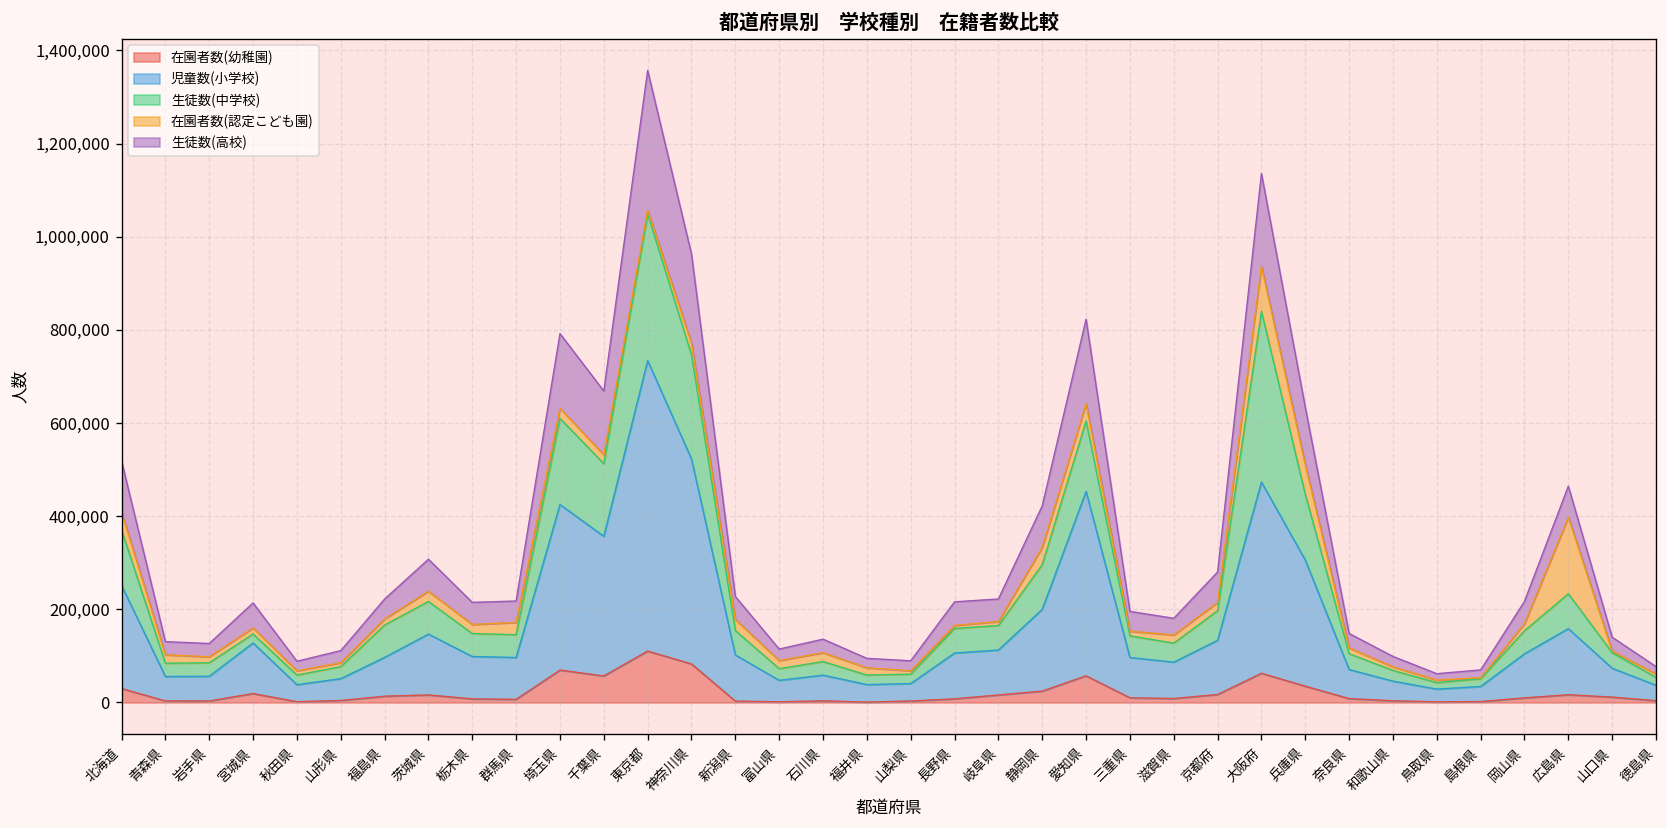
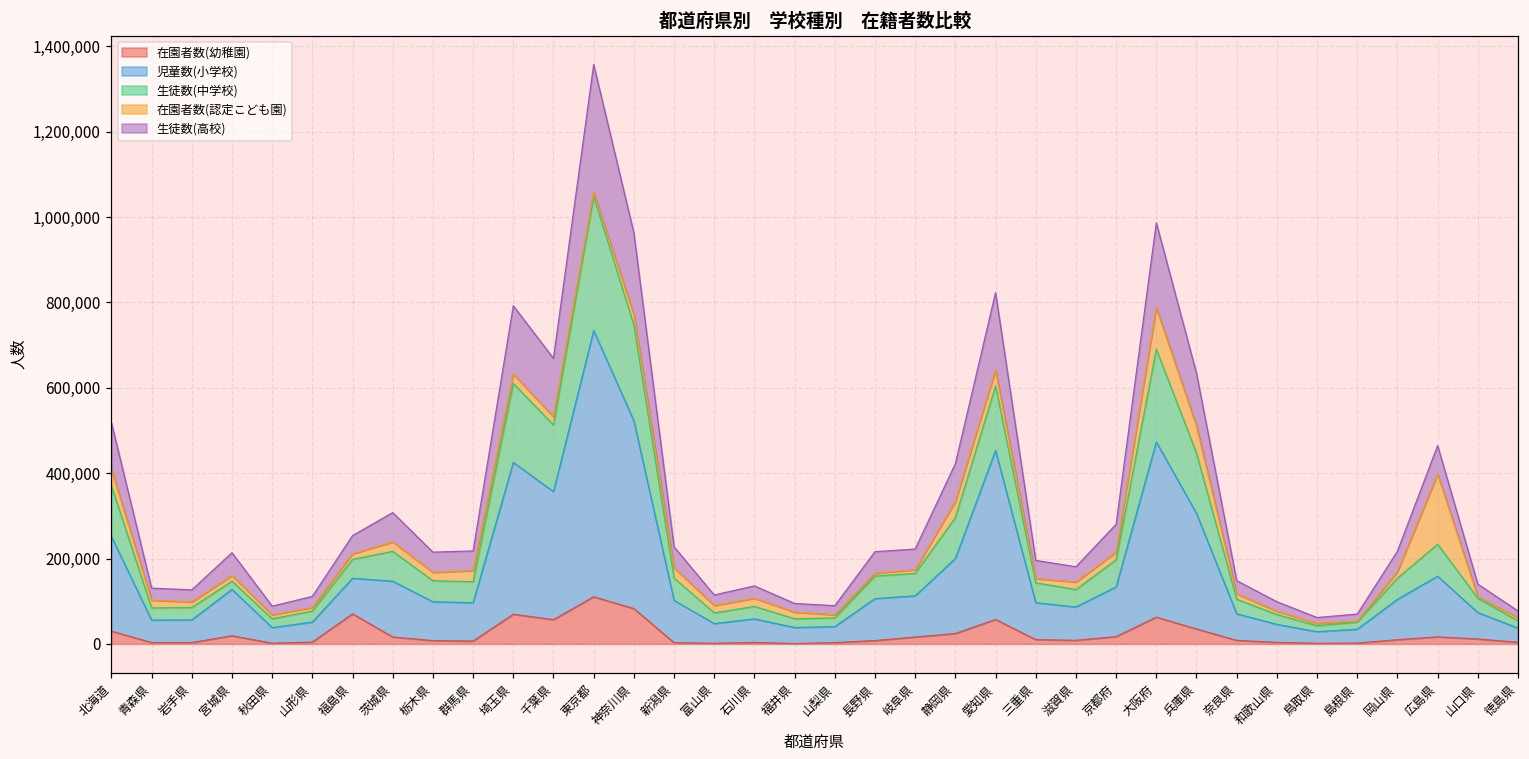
  {
    "在園者数(幼稚園)": {
      "北海道": "30,000",
      "青森県": "0",
      "岩手県": "0",
      "宮城県": "20,000",
      "秋田県": "0",
      "山形県": "0",
-     "福島県": "10,000",
+     "福島県": "70,000",
      "茨城県": "20,000",
      "栃木県": "10,000",
      "群馬県": "10,000",
      "埼玉県": "70,000",
      "千葉県": "60,000",
      "東京都": "110,000",
      "神奈川県": "80,000",
      "新潟県": "0",
      "富山県": "0",
      "石川県": "0",
      "福井県": "0",
      "山梨県": "0",
      "長野県": "10,000",
      "岐阜県": "20,000",
      "静岡県": "20,000",
      "愛知県": "60,000",
      "三重県": "10,000",
      "滋賀県": "10,000",
      "京都府": "20,000",
      "大阪府": "60,000",
      "兵庫県": "40,000",
      "奈良県": "10,000",
      "和歌山県": "0",
      "鳥取県": "0",
      "島根県": "0",
      "岡山県": "10,000",
      "広島県": "20,000",
      "山口県": "10,000",
      "徳島県": "0"
    },
    "児童数(小学校)": {
      "北海道": "220,000",
      "青森県": "50,000",
      "岩手県": "50,000",
      "宮城県": "110,000",
      "秋田県": "40,000",
      "山形県": "50,000",
      "福島県": "80,000",
      "茨城県": "130,000",
      "栃木県": "90,000",
      "群馬県": "90,000",
      "埼玉県": "360,000",
      "千葉県": "300,000",
      "東京都": "620,000",
      "神奈川県": "440,000",
      "新潟県": "100,000",
      "富山県": "50,000",
      "石川県": "60,000",
      "福井県": "40,000",
      "山梨県": "40,000",
      "長野県": "100,000",
      "岐阜県": "100,000",
      "静岡県": "180,000",
      "愛知県": "400,000",
      "三重県": "90,000",
      "滋賀県": "80,000",
      "京都府": "120,000",
      "大阪府": "410,000",
      "兵庫県": "270,000",
      "奈良県": "60,000",
      "和歌山県": "40,000",
      "鳥取県": "30,000",
      "島根県": "30,000",
      "岡山県": "90,000",
      "広島県": "140,000",
      "山口県": "60,000",
      "徳島県": "30,000"
    },
    "生徒数(中学校)": {
      "北海道": "120,000",
      "青森県": "30,000",
      "岩手県": "30,000",
      "宮城県": "20,000",
      "秋田県": "20,000",
      "山形県": "30,000",
-     "福島県": "70,000",
+     "福島県": "40,000",
      "茨城県": "70,000",
      "栃木県": "50,000",
      "群馬県": "50,000",
      "埼玉県": "190,000",
      "千葉県": "160,000",
      "東京都": "310,000",
      "神奈川県": "220,000",
      "新潟県": "50,000",
      "富山県": "30,000",
      "石川県": "30,000",
      "福井県": "20,000",
      "山梨県": "20,000",
      "岐阜県": "50,000",
      "静岡県": "100,000",
      "愛知県": "150,000",
      "三重県": "50,000",
      "滋賀県": "40,000",
      "京都府": "60,000",
-     "大阪府": "370,000",
+     "大阪府": "220,000",
      "兵庫県": "140,000",
      "奈良県": "30,000",
      "和歌山県": "20,000",
      "岡山県": "50,000",
      "広島県": "70,000",
      "徳島県": "20,000"
    },
    "在園者数(認定こども園)": {
      "北海道": "40,000",
      "青森県": "20,000",
      "岩手県": "10,000",
      "宮城県": "10,000",
      "秋田県": "10,000",
      "山形県": "10,000",
      "福島県": "10,000",
      "茨城県": "20,000",
      "栃木県": "20,000",
      "群馬県": "30,000",
      "埼玉県": "20,000",
      "千葉県": "20,000",
      "東京都": "10,000",
      "神奈川県": "20,000",
      "新潟県": "20,000",
      "富山県": "20,000",
      "石川県": "20,000",
      "福井県": "20,000",
      "山梨県": "10,000",
      "岐阜県": "10,000",
      "静岡県": "40,000",
      "愛知県": "40,000",
      "三重県": "10,000",
      "滋賀県": "20,000",
      "京都府": "20,000",
      "大阪府": "100,000",
      "兵庫県": "60,000",
      "奈良県": "10,000",
      "和歌山県": "10,000",
      "岡山県": "20,000",
      "広島県": "160,000",
      "徳島県": "10,000"
    },
    "生徒数(高校)": {
      "北海道": "110,000",
      "青森県": "30,000",
      "岩手県": "30,000",
      "宮城県": "50,000",
      "秋田県": "20,000",
      "山形県": "30,000",
      "福島県": "40,000",
      "茨城県": "70,000",
      "栃木県": "50,000",
      "群馬県": "50,000",
      "埼玉県": "160,000",
      "千葉県": "140,000",
      "東京都": "300,000",
      "神奈川県": "190,000",
      "新潟県": "50,000",
      "富山県": "20,000",
      "石川県": "30,000",
      "福井県": "20,000",
      "山梨県": "20,000",
      "長野県": "50,000",
      "岐阜県": "50,000",
      "静岡県": "90,000",
      "愛知県": "180,000",
      "三重県": "40,000",
      "滋賀県": "40,000",
      "京都府": "70,000",
      "大阪府": "200,000",
      "兵庫県": "120,000",
      "奈良県": "30,000",
      "和歌山県": "20,000",
      "鳥取県": "10,000",
      "島根県": "20,000",
      "岡山県": "50,000",
      "広島県": "70,000",
      "山口県": "30,000",
      "徳島県": "20,000"
    }
  }
